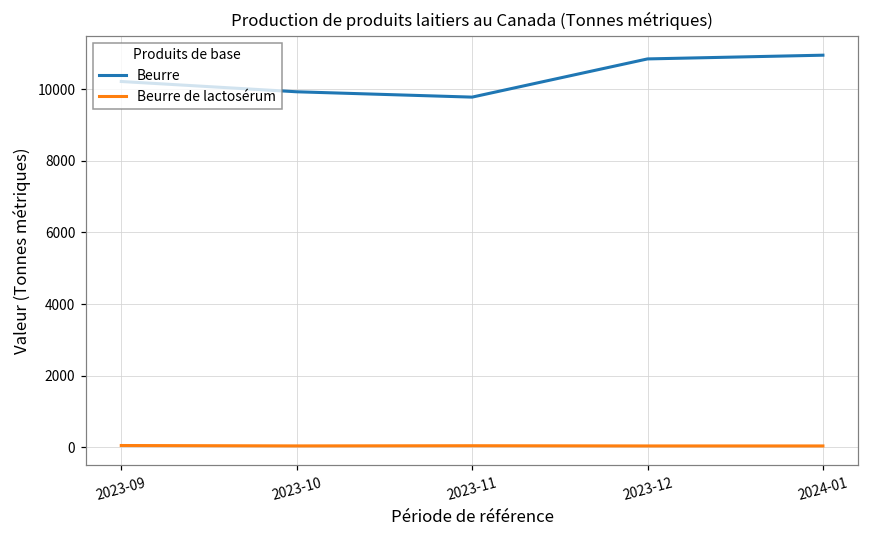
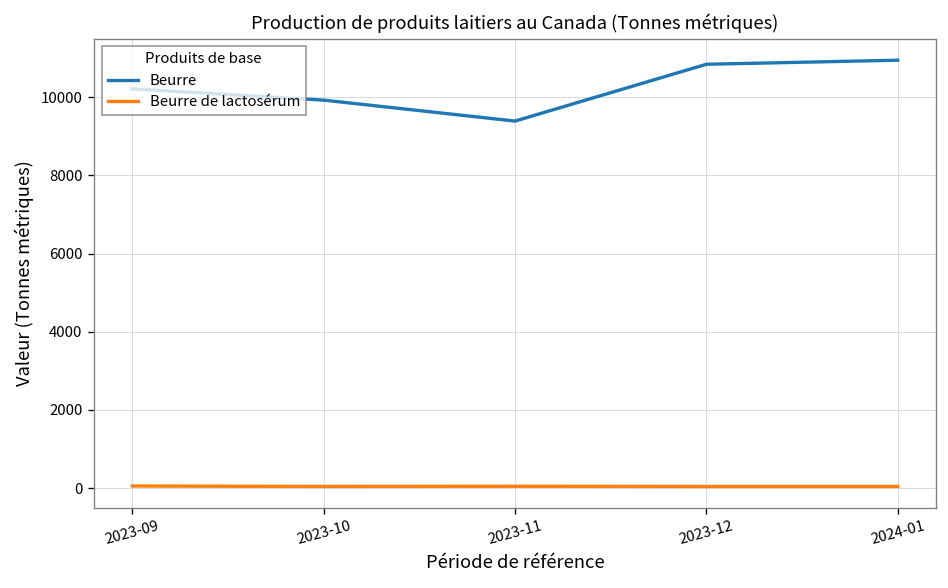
  {
    "Beurre": {
      "2023-10": 9900,
-     "2023-11": 9800,
+     "2023-11": 9400,
      "2023-12": 10800,
      "2024-01": 10900
    },
    "Beurre de lactosérum": {
      "2023-09": 100,
      "2023-10": 0,
      "2023-11": 0,
      "2023-12": 0,
      "2024-01": 0
    }
  }
